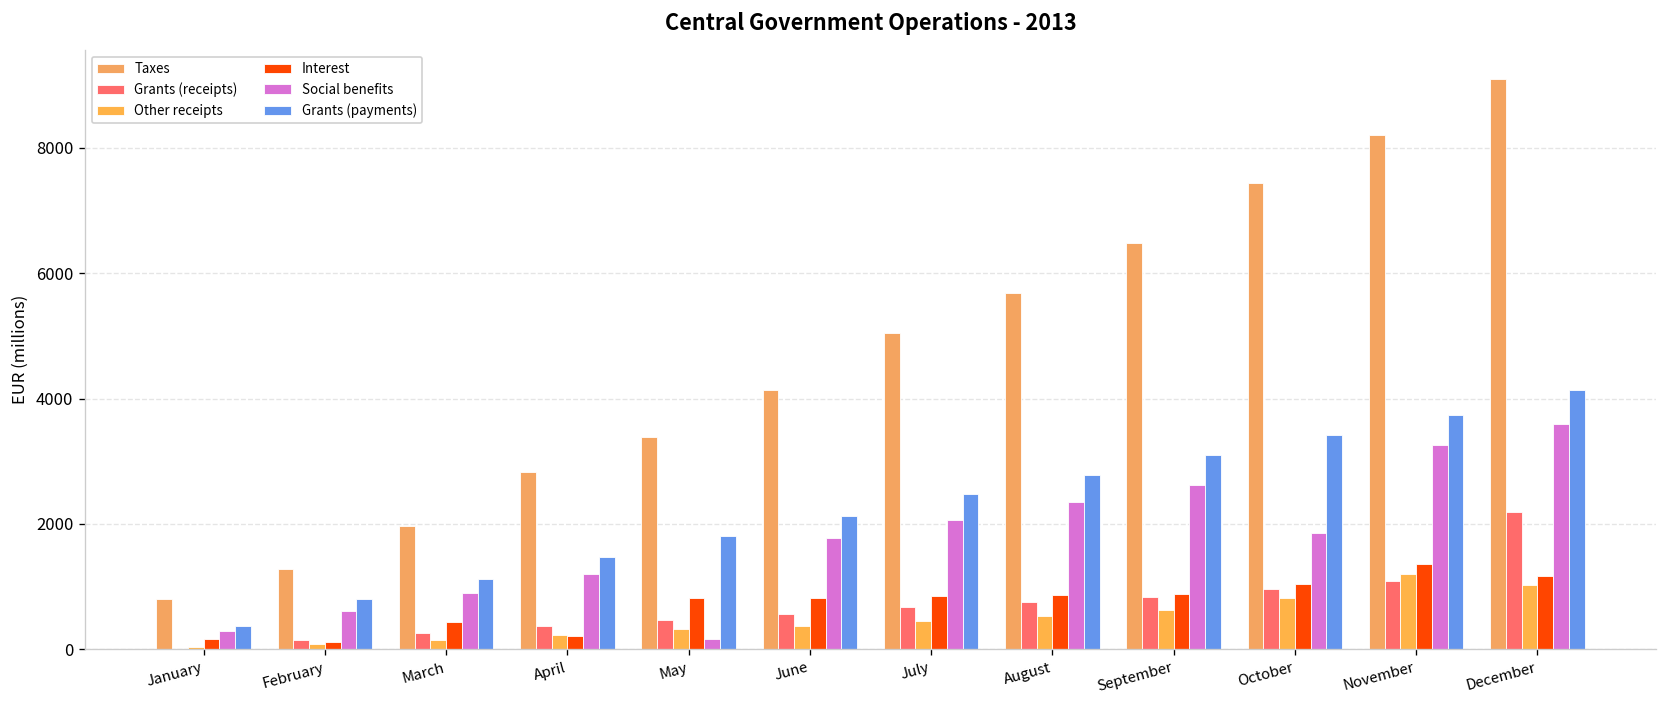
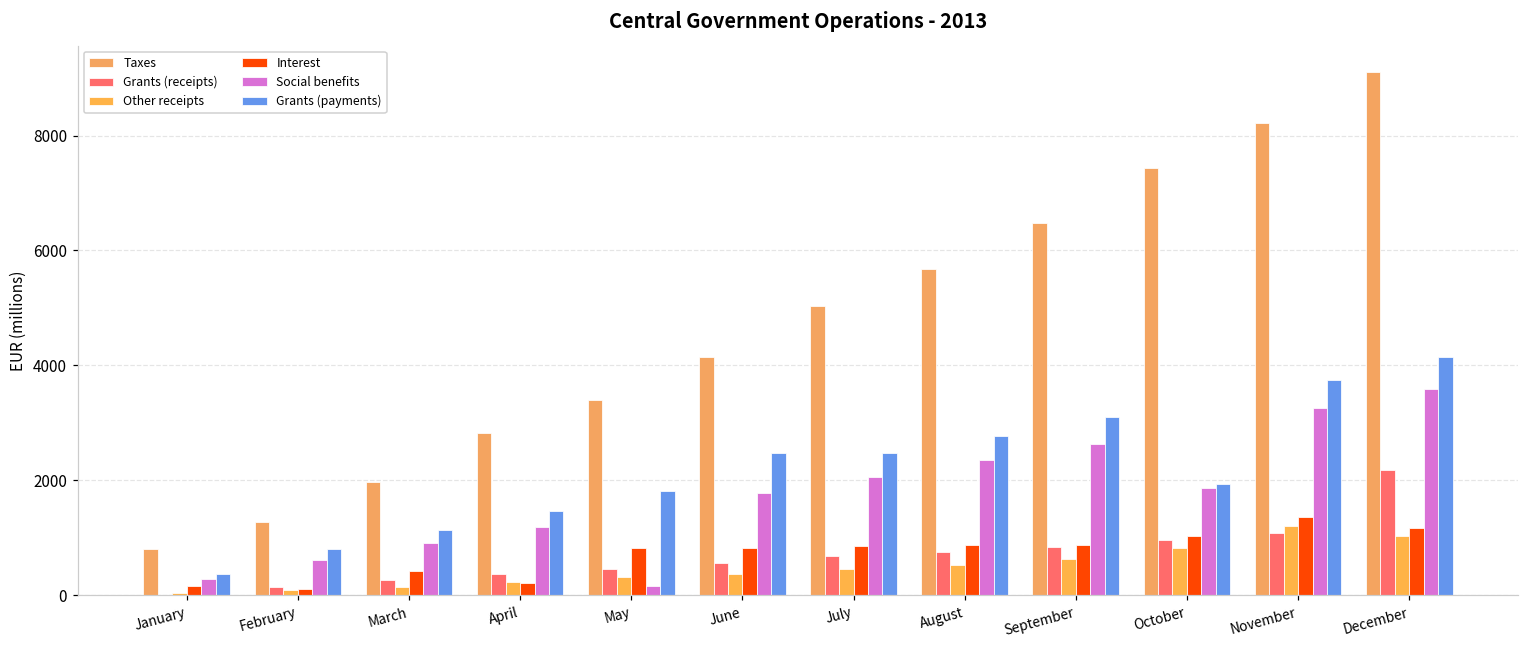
  {
    "Interest": {
      "January": 200,
      "February": 100,
      "March": 400,
      "April": 200,
      "May": 800,
      "June": 800,
      "July": 800,
      "August": 900,
      "September": 900,
      "October": 1000,
      "November": 1400,
      "December": 1200
    },
    "Social benefits": {
      "January": 300,
      "February": 600,
      "March": 900,
      "April": 1200,
      "May": 200,
      "June": 1800,
      "July": 2100,
      "August": 2300,
      "September": 2600,
      "October": 1900,
      "November": 3300,
      "December": 3600
    },
    "Grants (payments)": {
      "January": 400,
      "February": 800,
      "March": 1100,
      "April": 1500,
      "May": 1800,
-     "June": 2100,
+     "June": 2500,
      "July": 2500,
      "August": 2800,
      "September": 3100,
-     "October": 3400,
+     "October": 1900,
      "November": 3700,
      "December": 4100
    }
  }
